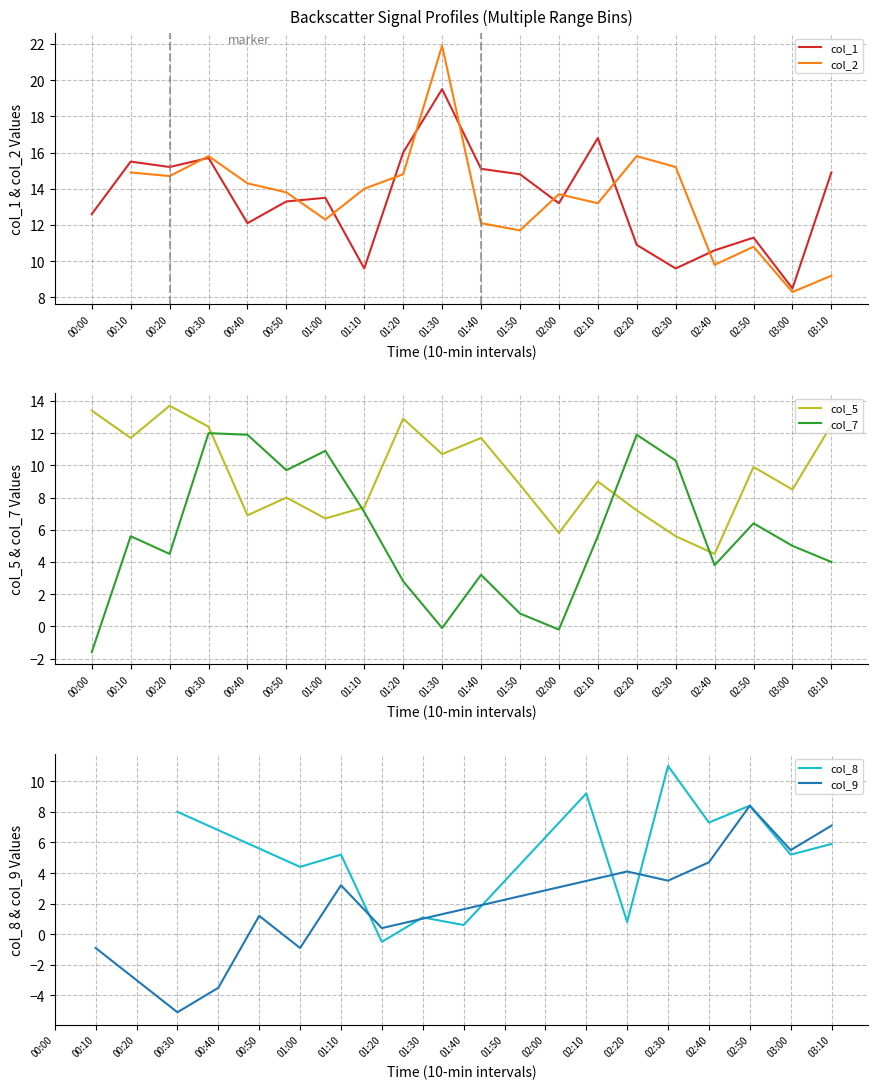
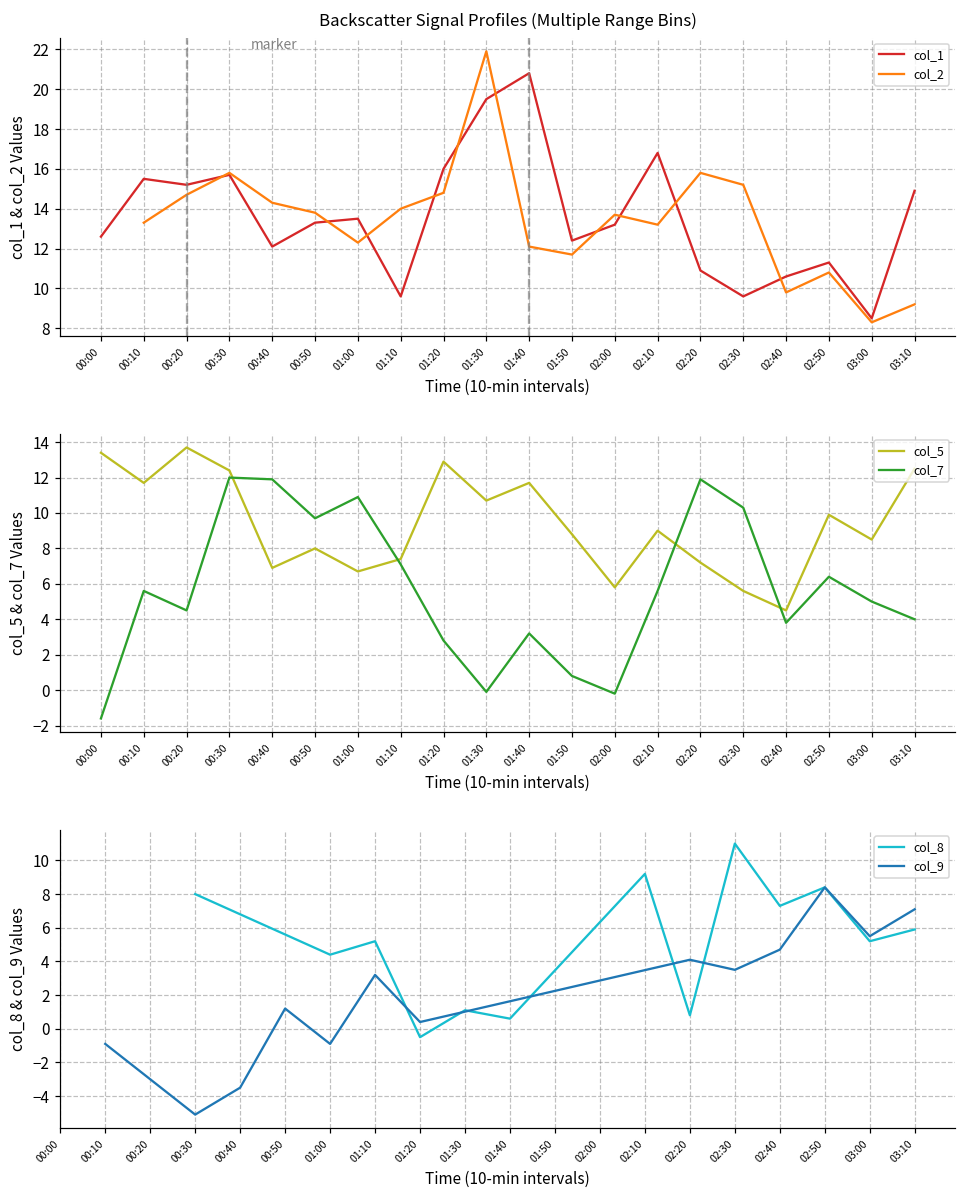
  {
    "Backscatter Signal Profiles (Multiple Range Bins)": {
      "col_1": {
        "00:00": 12.6,
        "00:10": 15.5,
        "00:20": 15.2,
        "00:40": 12.1,
        "00:50": 13.3,
        "01:00": 13.5,
        "01:10": 9.6,
        "01:20": 16.0,
        "01:30": 19.5,
-       "01:40": 15.1,
-       "01:50": 14.8,
+       "01:40": 20.8,
+       "01:50": 12.4,
        "02:00": 13.2,
        "02:10": 16.8,
        "02:20": 10.9,
        "02:30": 9.6,
        "02:40": 10.6,
        "02:50": 11.3,
        "03:00": 8.5,
        "03:10": 14.9
      },
      "col_2": {
-       "00:10": 14.9,
+       "00:10": 13.3,
        "00:20": 14.7,
        "00:40": 14.3,
        "00:50": 13.8,
        "01:00": 12.3,
        "01:10": 14.0,
        "01:20": 14.8,
        "01:30": 21.9,
        "01:40": 12.1,
        "01:50": 11.7,
        "02:00": 13.7,
        "02:10": 13.2,
        "02:20": 15.8,
        "02:30": 15.2,
        "02:40": 9.8,
        "02:50": 10.8,
        "03:00": 8.3,
        "03:10": 9.2
      }
    }
  }
